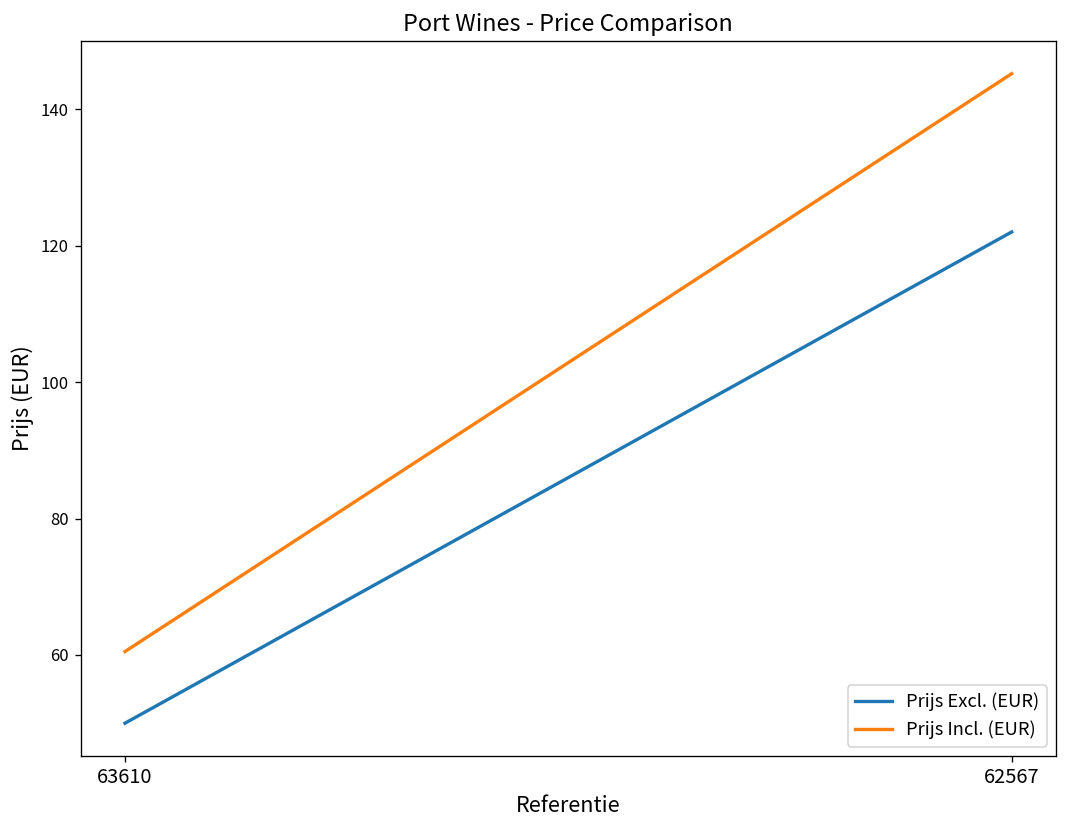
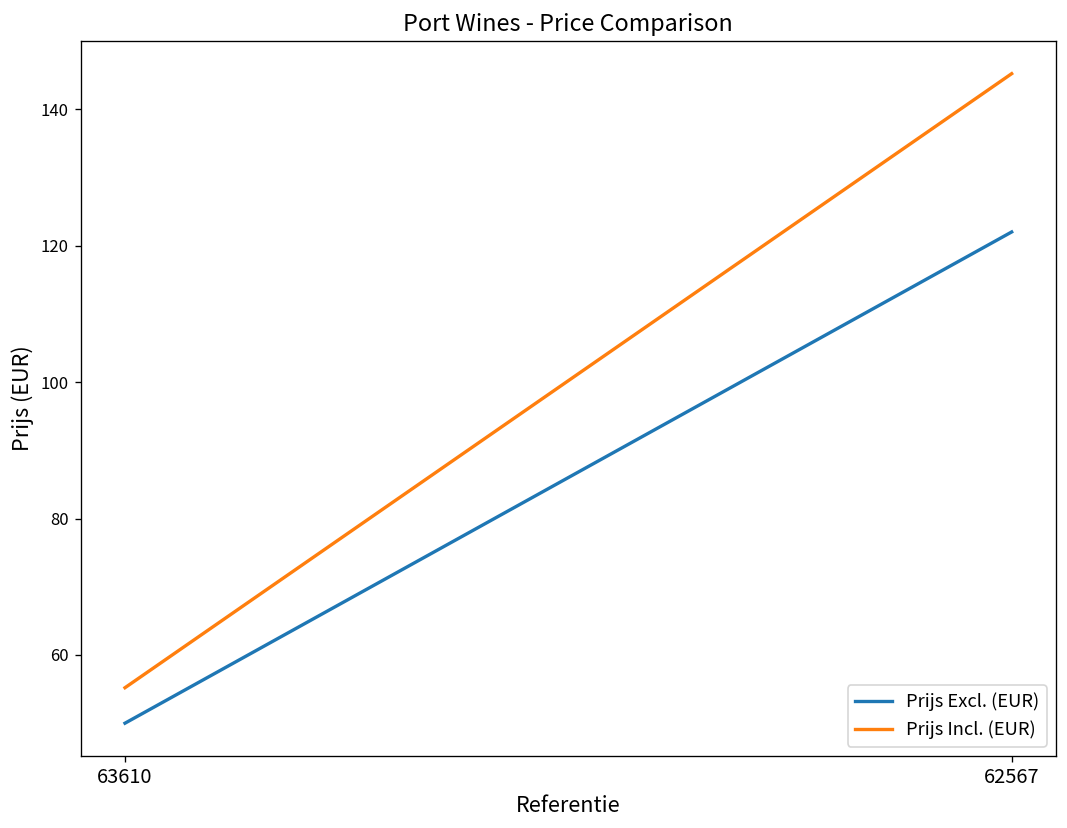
  {
    "Prijs Excl. (EUR)": {
      "63610": 50,
      "62567": 122
    },
    "Prijs Incl. (EUR)": {
-     "63610": 61,
+     "63610": 55,
      "62567": 145
    }
  }
